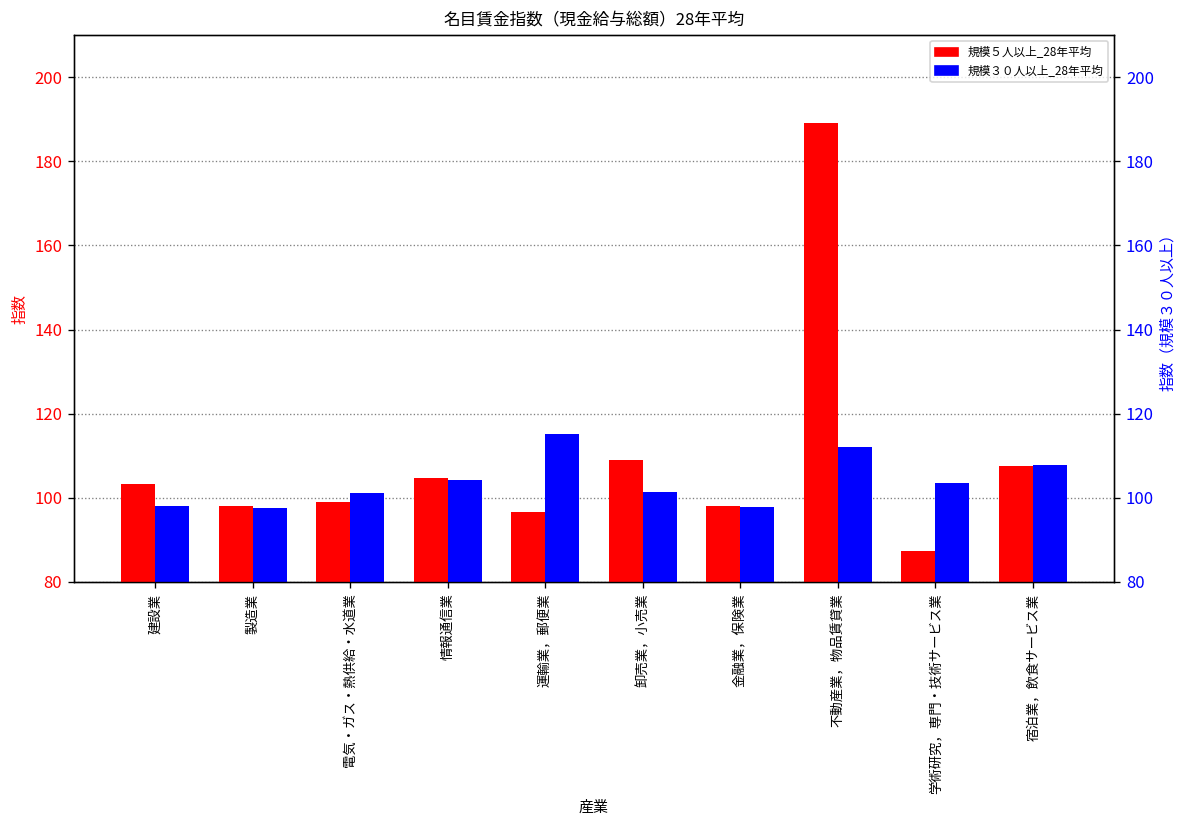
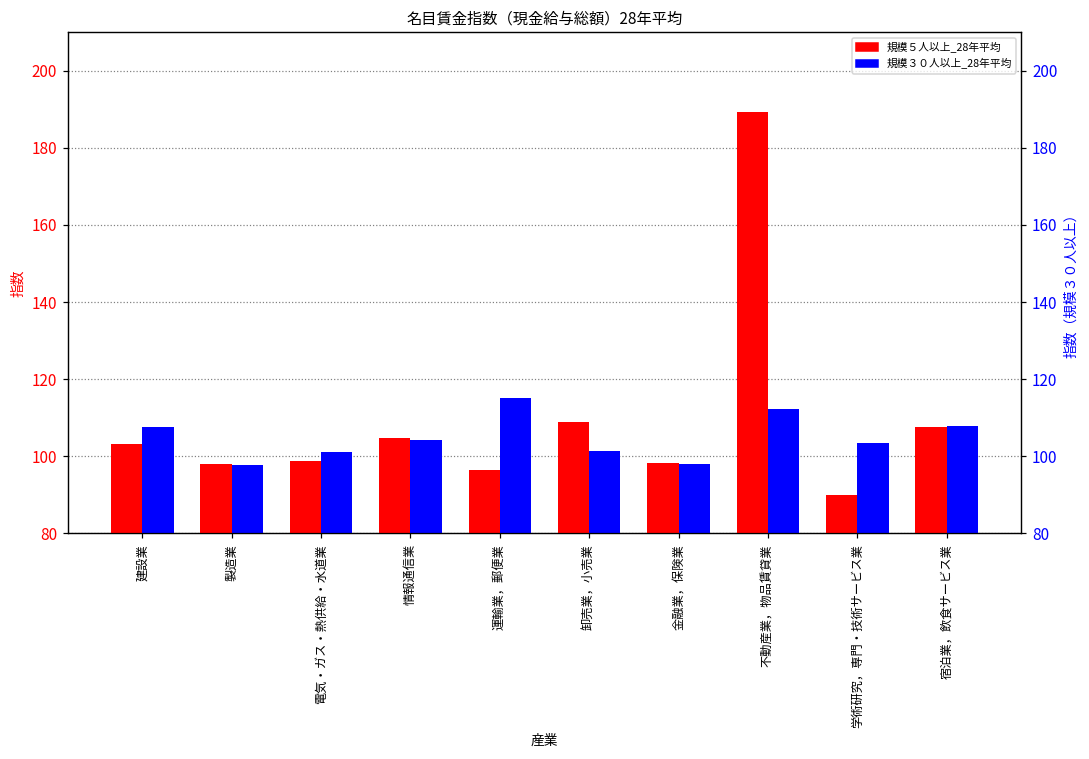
  {
    "規模５人以上_28年平均": {
      "建設業": 103,
      "製造業": 98,
      "電気・ガス・熱供給・水道業": 99,
      "情報通信業": 105,
      "運輸業，郵便業": 97,
      "卸売業，小売業": 109,
      "金融業，保険業": 98,
      "不動産業，物品賃貸業": 189,
-     "学術研究，専門・技術サービス業": 87,
+     "学術研究，専門・技術サービス業": 90,
      "宿泊業，飲食サービス業": 107
    },
    "規模３０人以上_28年平均": {
-     "建設業": 98,
+     "建設業": 108,
      "製造業": 98,
      "電気・ガス・熱供給・水道業": 101,
      "情報通信業": 104,
      "運輸業，郵便業": 115,
      "卸売業，小売業": 101,
      "金融業，保険業": 98,
      "不動産業，物品賃貸業": 112,
      "学術研究，専門・技術サービス業": 103,
      "宿泊業，飲食サービス業": 108
    }
  }
